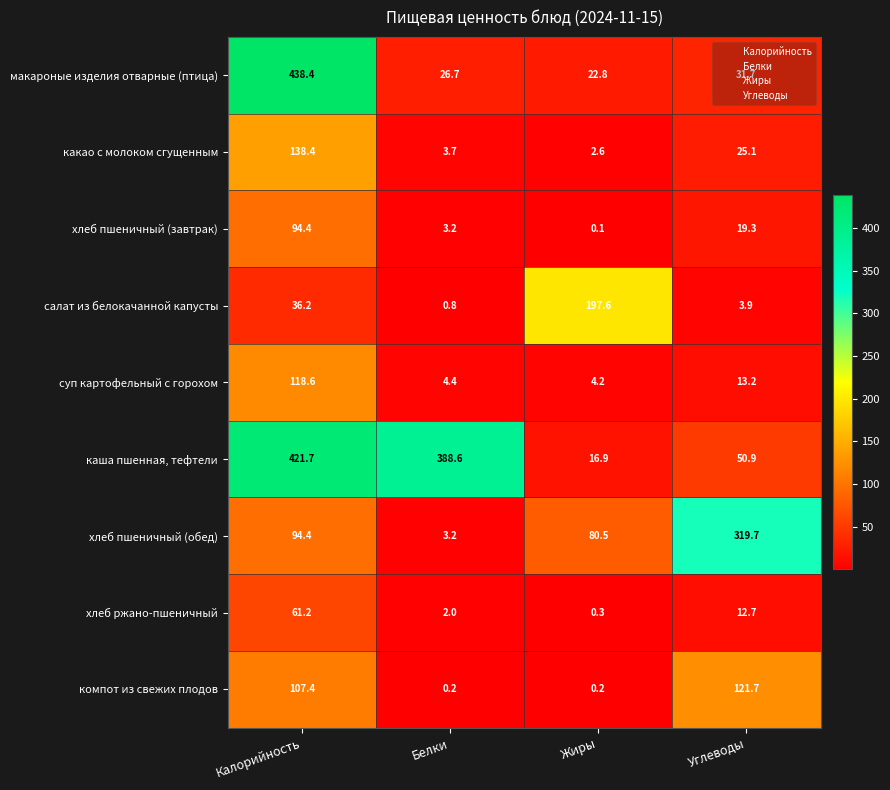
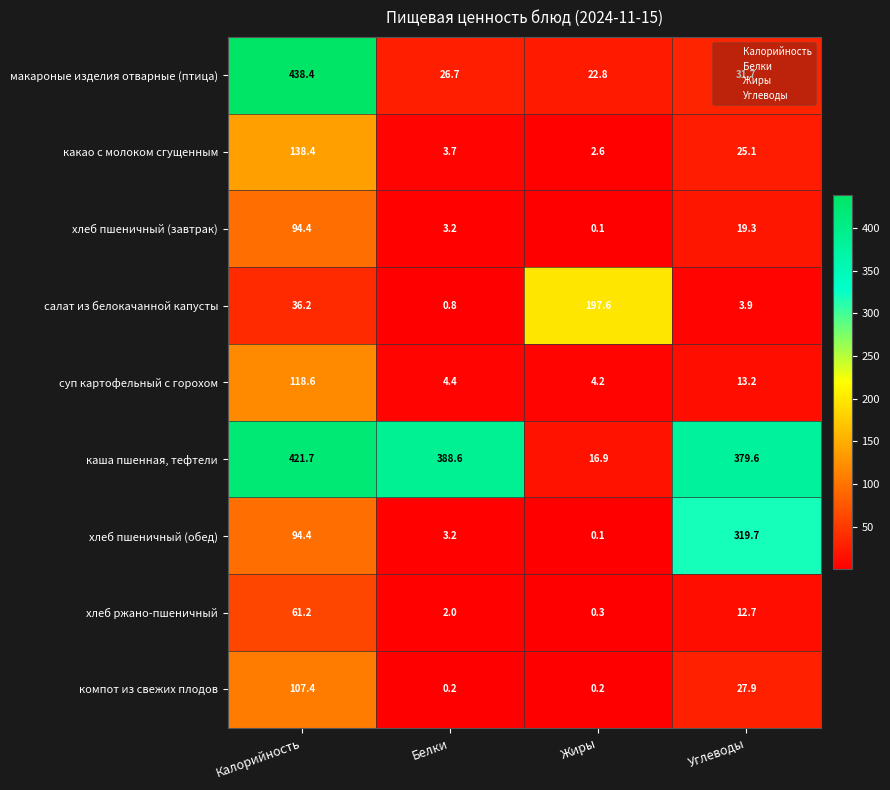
  {
    "макароные изделия отварные (птица)": {
      "Калорийность": 438.4,
      "Белки": 26.7,
      "Жиры": 22.8
    },
    "какао с молоком сгущенным": {
      "Калорийность": 138.4,
      "Белки": 3.7,
      "Жиры": 2.6,
      "Углеводы": 25.1
    },
    "хлеб пшеничный (завтрак)": {
      "Калорийность": 94.4,
      "Белки": 3.2,
      "Жиры": 0.1,
      "Углеводы": 19.3
    },
    "салат из белокачанной капусты": {
      "Калорийность": 36.2,
      "Белки": 0.8,
      "Жиры": 197.6,
      "Углеводы": 3.9
    },
    "суп картофельный с горохом": {
      "Калорийность": 118.6,
      "Белки": 4.4,
      "Жиры": 4.2,
      "Углеводы": 13.2
    },
    "каша пшенная, тефтели": {
      "Калорийность": 421.7,
      "Белки": 388.6,
      "Жиры": 16.9,
-     "Углеводы": 50.9
+     "Углеводы": 379.6
    },
    "хлеб пшеничный (обед)": {
      "Калорийность": 94.4,
      "Белки": 3.2,
-     "Жиры": 80.5,
+     "Жиры": 0.1,
      "Углеводы": 319.7
    },
    "хлеб ржано-пшеничный": {
      "Калорийность": 61.2,
      "Белки": 2.0,
      "Жиры": 0.3,
      "Углеводы": 12.7
    },
    "компот из свежих плодов": {
      "Калорийность": 107.4,
      "Белки": 0.2,
      "Жиры": 0.2,
-     "Углеводы": 121.7
+     "Углеводы": 27.9
    }
  }
